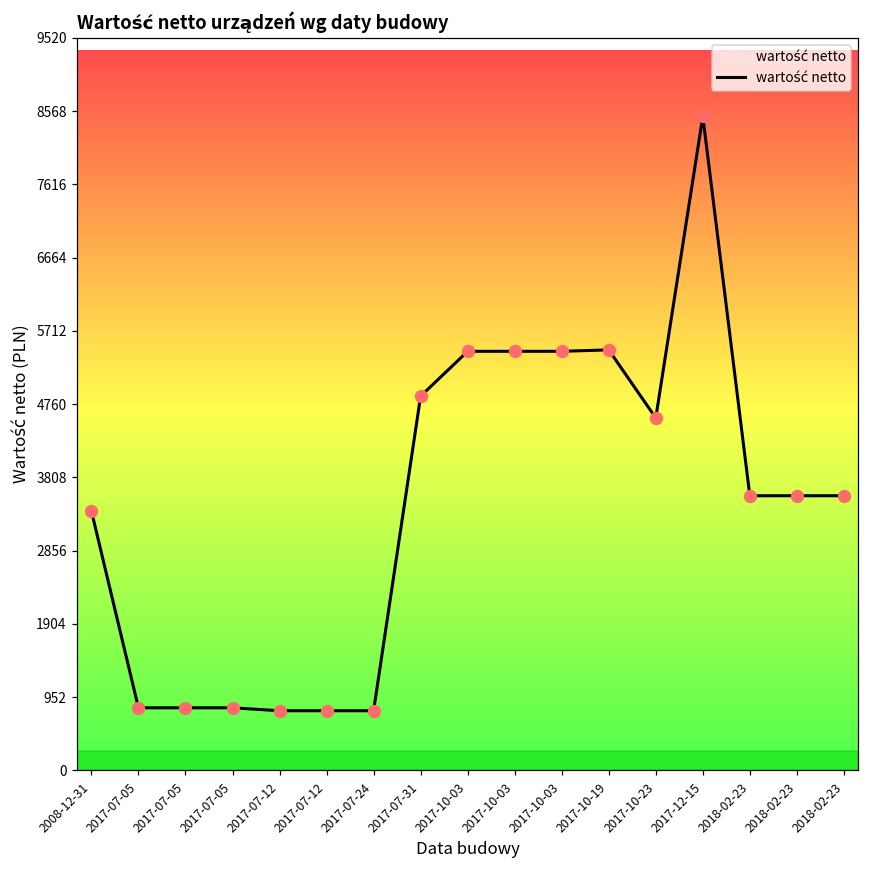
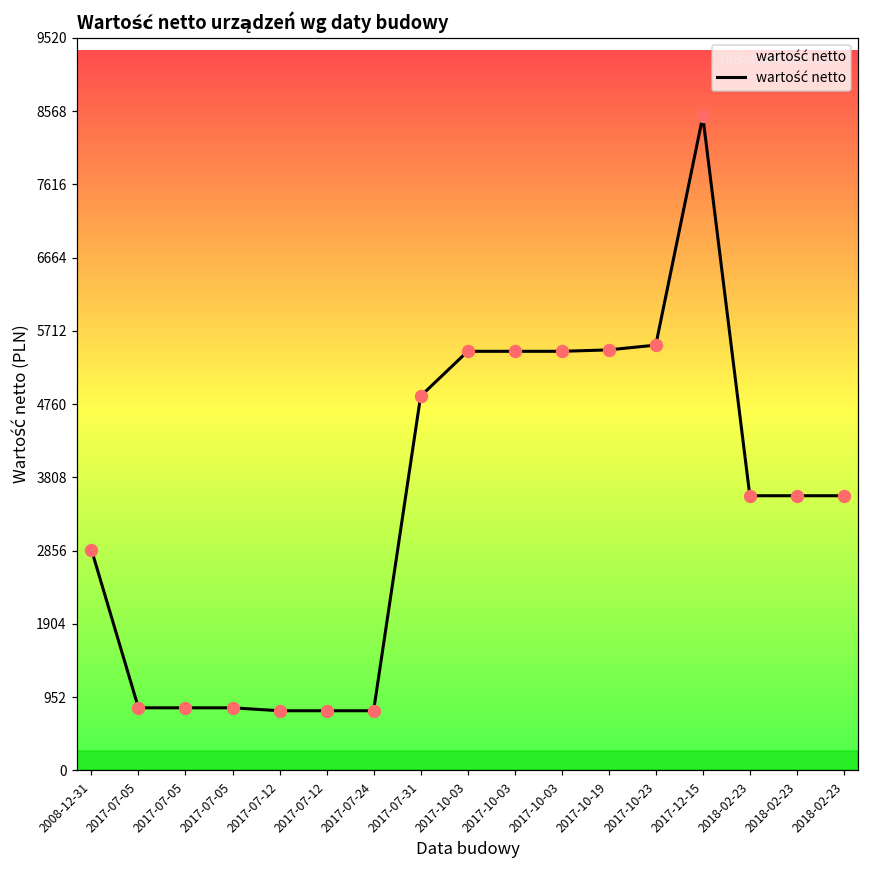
  {
-   "2008-12-31": 3400,
+   "2008-12-31": 2900,
    "2017-07-24": 800,
    "2017-07-31": 4900,
    "2017-10-19": 5500,
-   "2017-10-23": 4600,
+   "2017-10-23": 5500,
    "2017-12-15": 8500
  }
